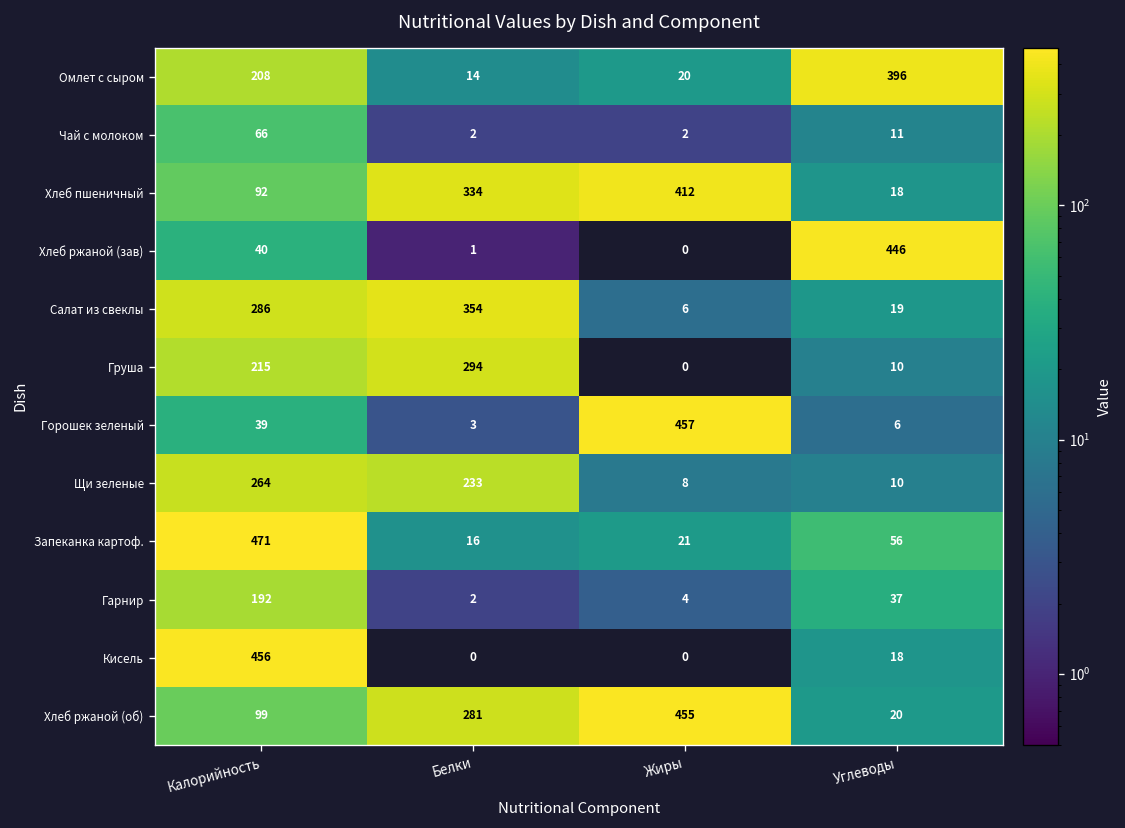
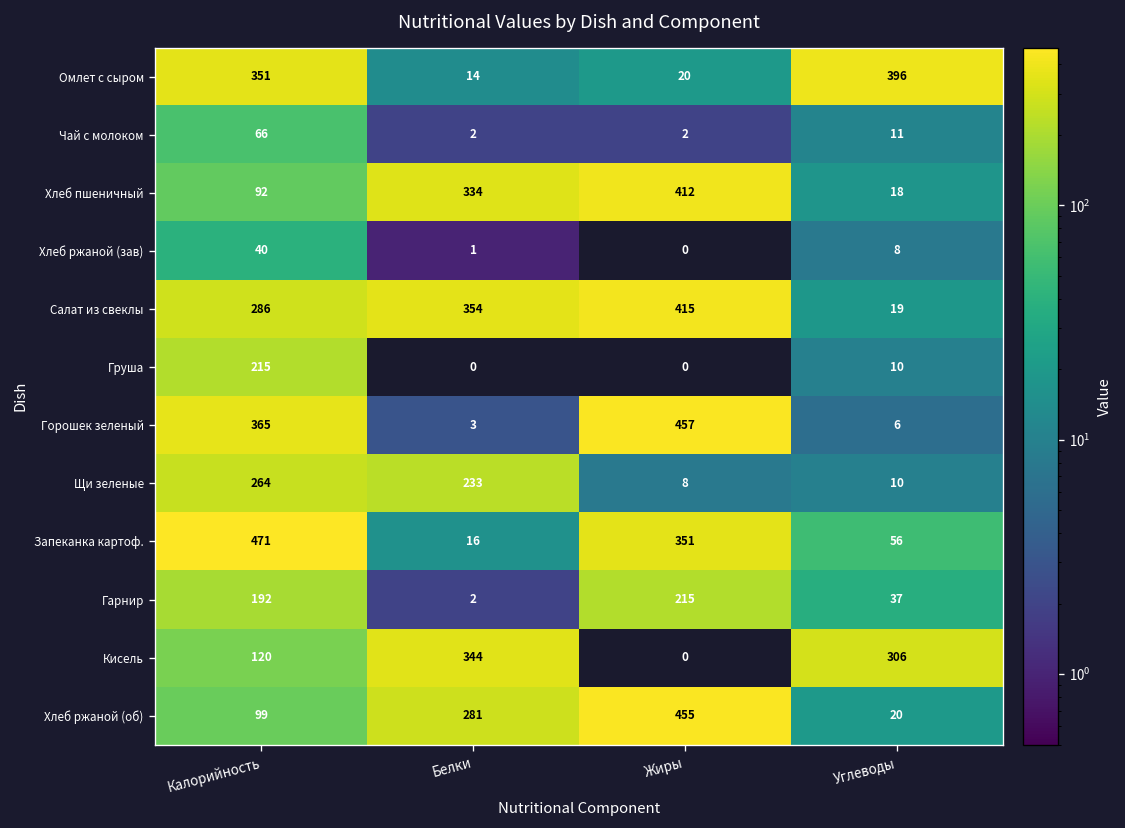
  {
    "Омлет с сыром": {
-     "Калорийность": 208,
+     "Калорийность": 351,
      "Белки": 14,
      "Жиры": 20,
      "Углеводы": 396
    },
    "Чай с молоком": {
      "Калорийность": 66,
      "Белки": 2,
      "Жиры": 2,
      "Углеводы": 11
    },
    "Хлеб пшеничный": {
      "Калорийность": 92,
      "Белки": 334,
      "Жиры": 412,
      "Углеводы": 18
    },
    "Хлеб ржаной (зав)": {
      "Калорийность": 40,
      "Белки": 1,
      "Жиры": 0,
-     "Углеводы": 446
+     "Углеводы": 8
    },
    "Салат из свеклы": {
      "Калорийность": 286,
      "Белки": 354,
-     "Жиры": 6,
+     "Жиры": 415,
      "Углеводы": 19
    },
    "Груша": {
      "Калорийность": 215,
-     "Белки": 294,
+     "Белки": 0,
      "Жиры": 0,
      "Углеводы": 10
    },
    "Горошек зеленый": {
-     "Калорийность": 39,
+     "Калорийность": 365,
      "Белки": 3,
      "Жиры": 457,
      "Углеводы": 6
    },
    "Щи зеленые": {
      "Калорийность": 264,
      "Белки": 233,
      "Жиры": 8,
      "Углеводы": 10
    },
    "Запеканка картоф.": {
      "Калорийность": 471,
      "Белки": 16,
-     "Жиры": 21,
+     "Жиры": 351,
      "Углеводы": 56
    },
    "Гарнир": {
      "Калорийность": 192,
      "Белки": 2,
-     "Жиры": 4,
+     "Жиры": 215,
      "Углеводы": 37
    },
    "Кисель": {
-     "Калорийность": 456,
-     "Белки": 0,
+     "Калорийность": 120,
+     "Белки": 344,
      "Жиры": 0,
-     "Углеводы": 18
+     "Углеводы": 306
    },
    "Хлеб ржаной (об)": {
      "Калорийность": 99,
      "Белки": 281,
      "Жиры": 455,
      "Углеводы": 20
    }
  }
